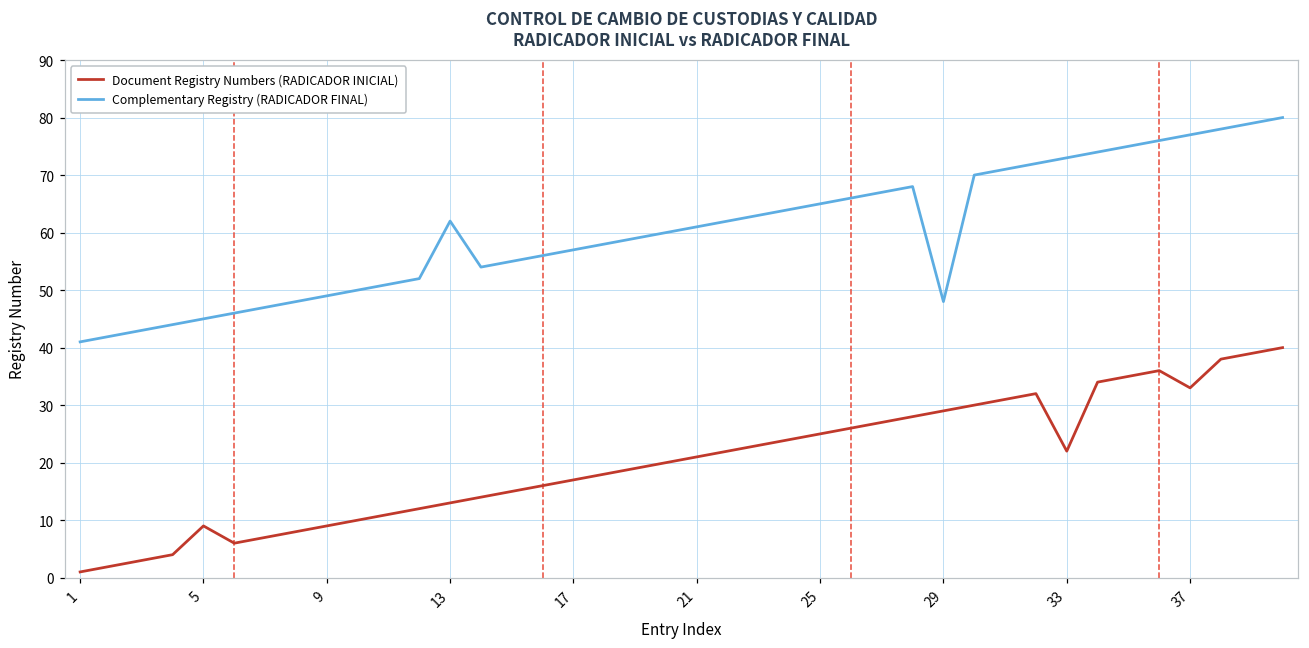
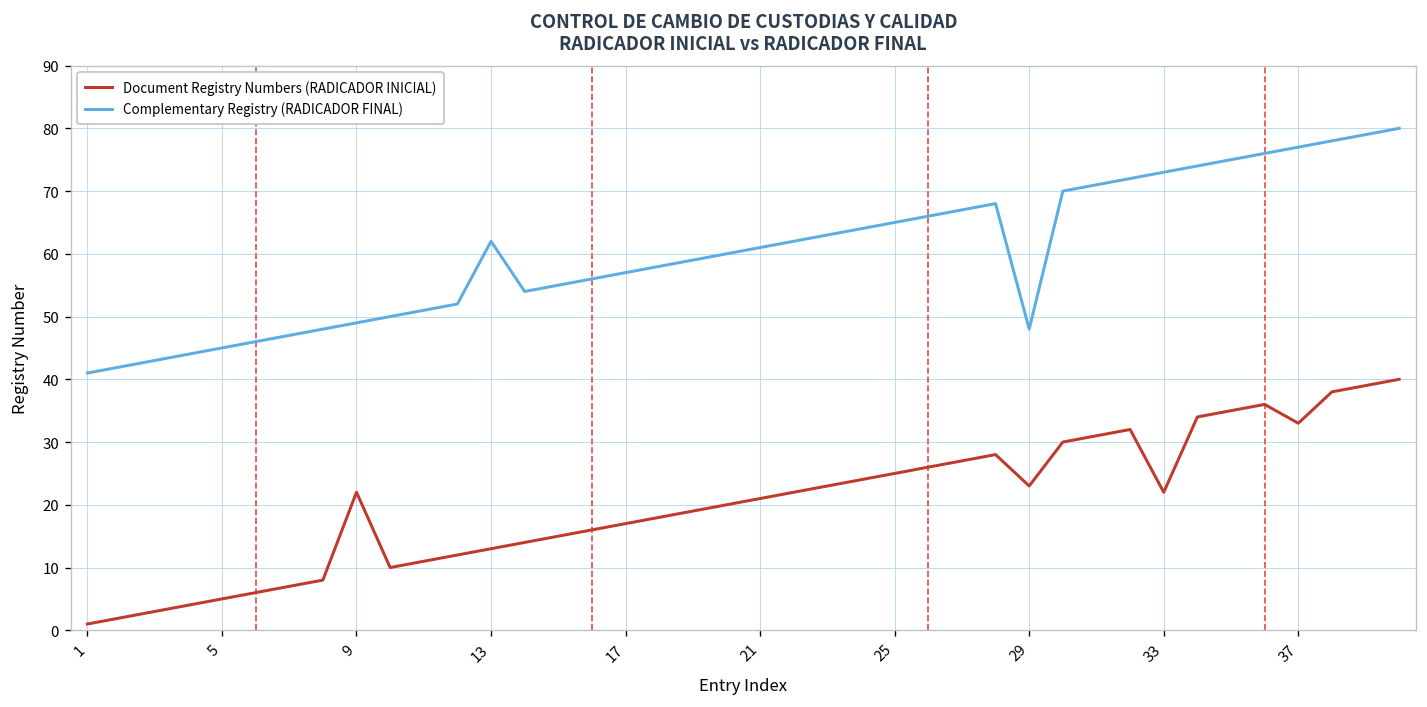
  {
    "Document Registry Numbers (RADICADOR INICIAL)": {
      "1": 1,
-     "5": 9,
-     "9": 9,
+     "5": 5,
+     "9": 22,
      "13": 13,
      "17": 17,
      "21": 21,
      "25": 25,
-     "29": 29,
+     "29": 23,
      "33": 22,
      "37": 33
    },
    "Complementary Registry (RADICADOR FINAL)": {
      "1": 41,
      "5": 45,
      "9": 49,
      "13": 62,
      "17": 57,
      "21": 61,
      "25": 65,
      "29": 48,
      "33": 73,
      "37": 77
    }
  }
